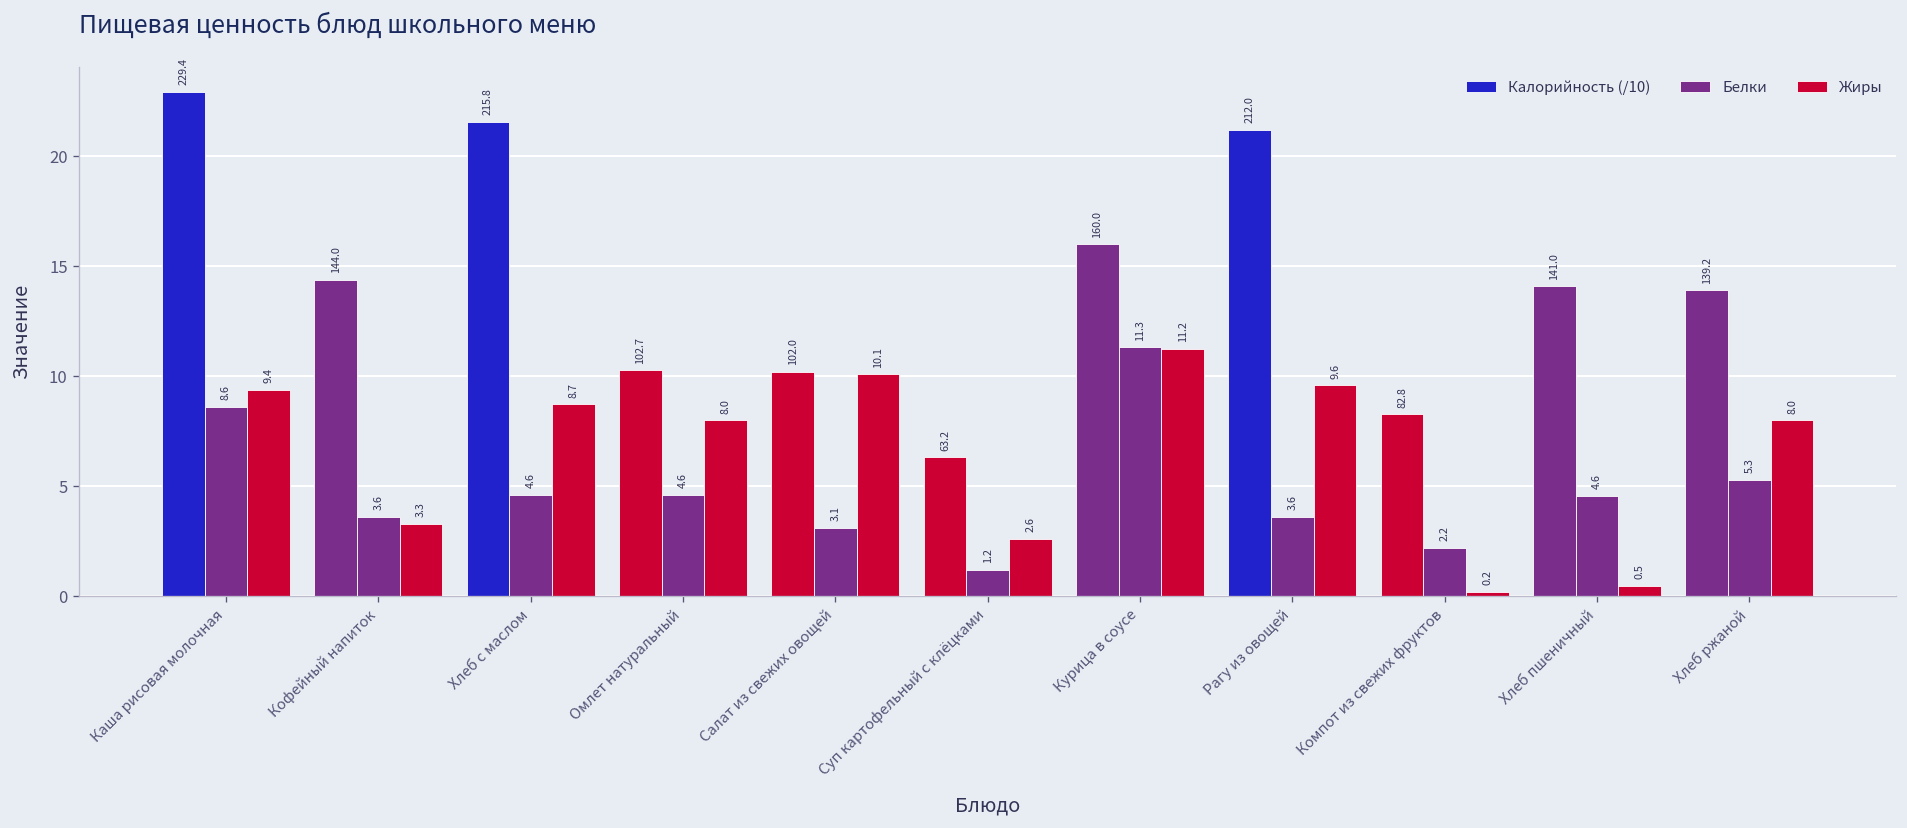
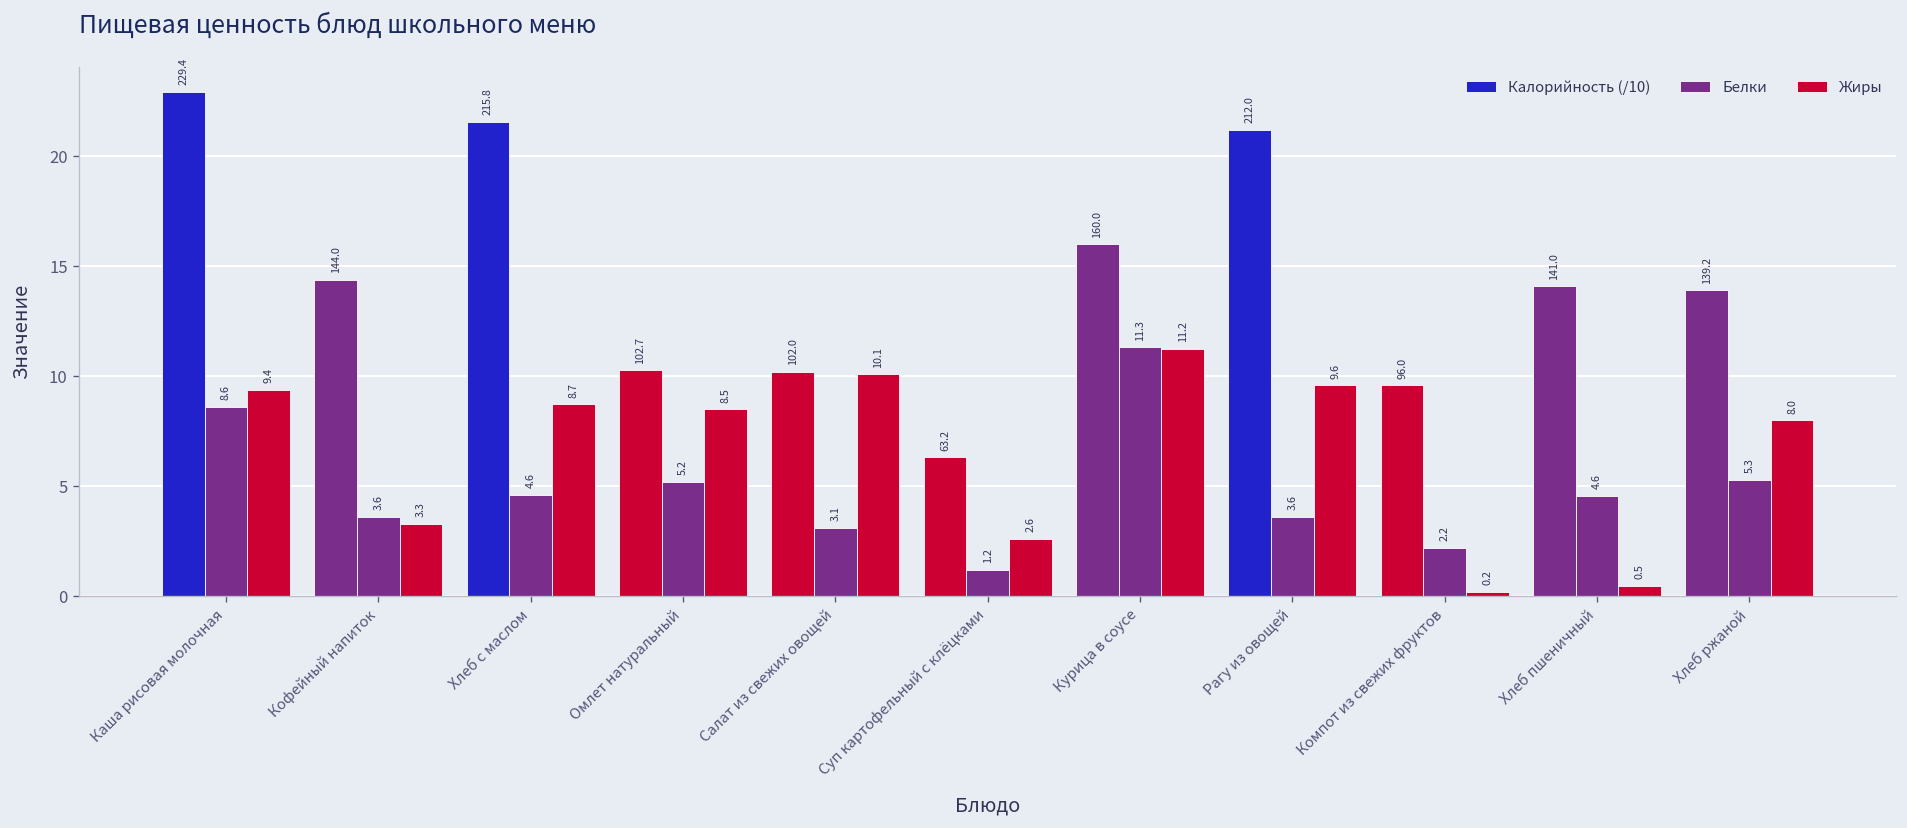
  {
    "Калорийность (/10)": {
-     "Компот из свежих фруктов": 82.8
+     "Компот из свежих фруктов": 96.0
    },
    "Белки": {
      "Каша рисовая молочная": 8.6,
      "Кофейный напиток": 3.6,
      "Хлеб с маслом": 4.6,
-     "Омлет натуральный": 4.6,
+     "Омлет натуральный": 5.2,
      "Салат из свежих овощей": 3.1,
      "Суп картофельный с клёцками": 1.2,
      "Курица в соусе": 11.3,
      "Рагу из овощей": 3.6,
      "Компот из свежих фруктов": 2.2,
      "Хлеб пшеничный": 4.6,
      "Хлеб ржаной": 5.3
    },
    "Жиры": {
      "Каша рисовая молочная": 9.4,
      "Кофейный напиток": 3.3,
      "Хлеб с маслом": 8.7,
-     "Омлет натуральный": 8.0,
+     "Омлет натуральный": 8.5,
      "Салат из свежих овощей": 10.1,
      "Суп картофельный с клёцками": 2.6,
      "Курица в соусе": 11.2,
      "Рагу из овощей": 9.6,
      "Компот из свежих фруктов": 0.2,
      "Хлеб пшеничный": 0.5,
      "Хлеб ржаной": 8.0
    }
  }
